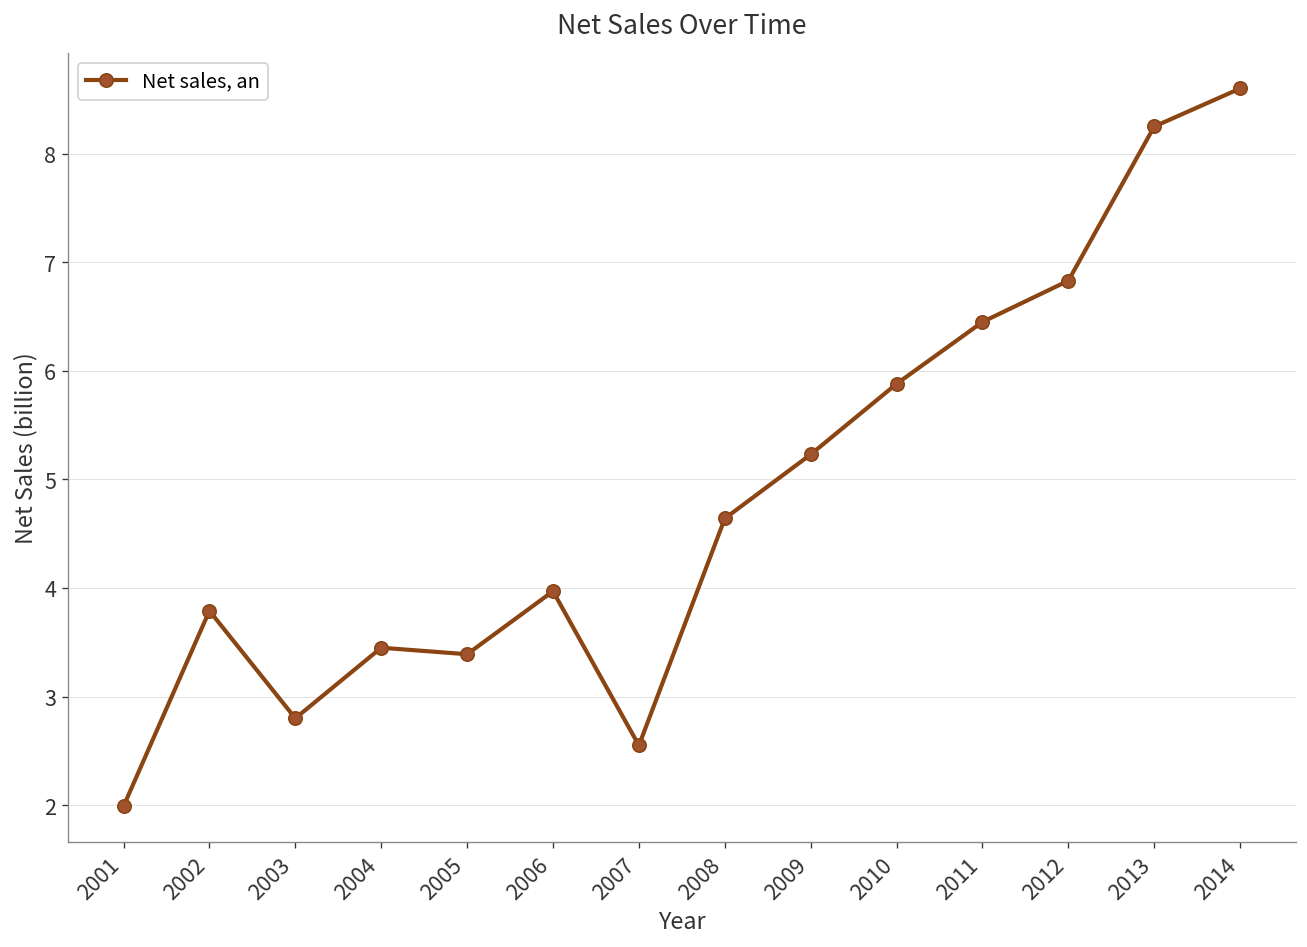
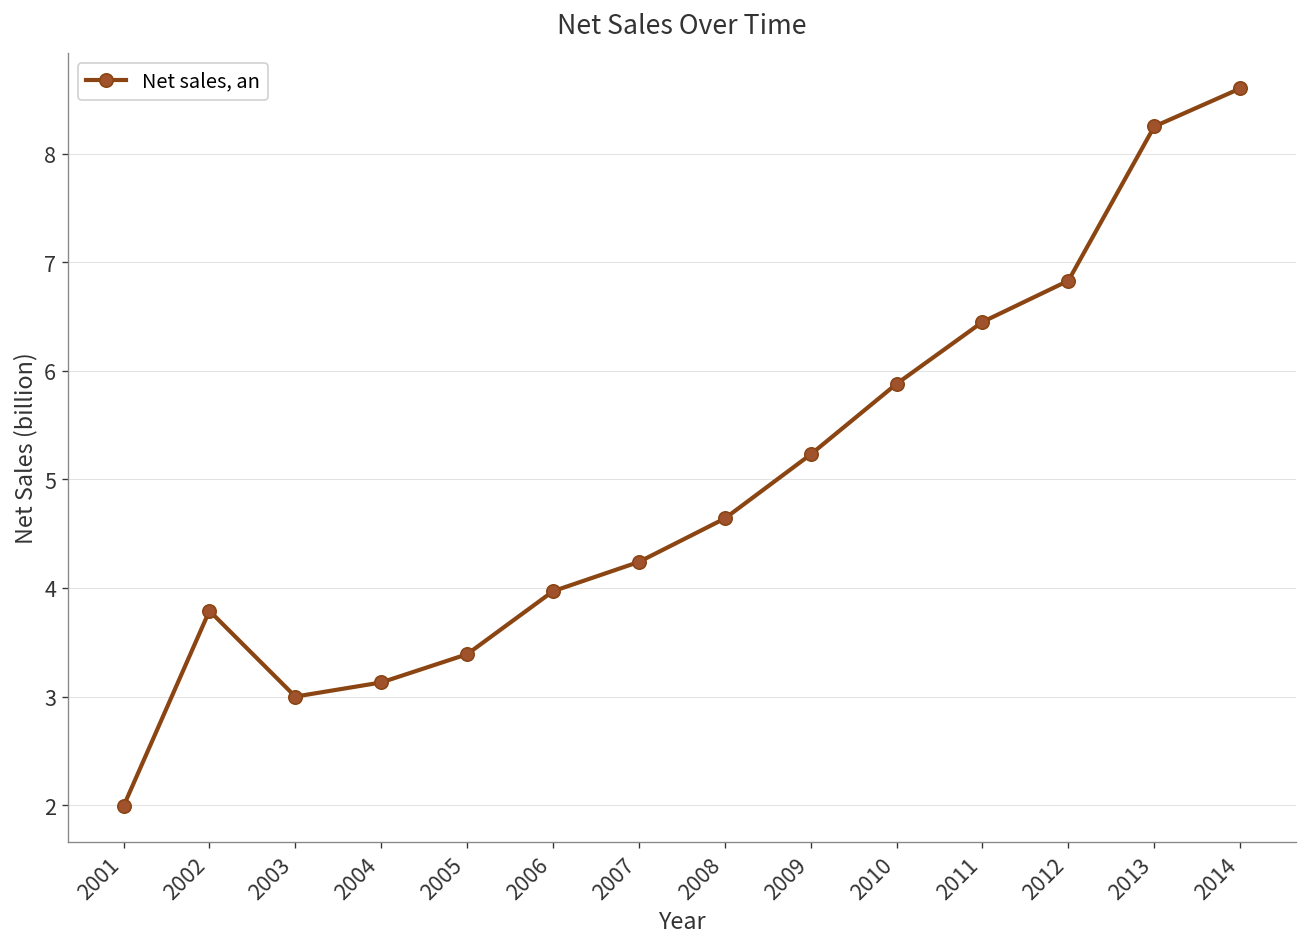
  {
    "2001": 2.0,
    "2002": 3.8,
-   "2003": 2.8,
-   "2004": 3.5,
+   "2003": 3.0,
+   "2004": 3.1,
    "2005": 3.4,
    "2006": 4.0,
-   "2007": 2.6,
+   "2007": 4.2,
    "2008": 4.6,
    "2009": 5.2,
    "2010": 5.9,
    "2011": 6.5,
    "2012": 6.8,
    "2013": 8.3,
    "2014": 8.6
  }
